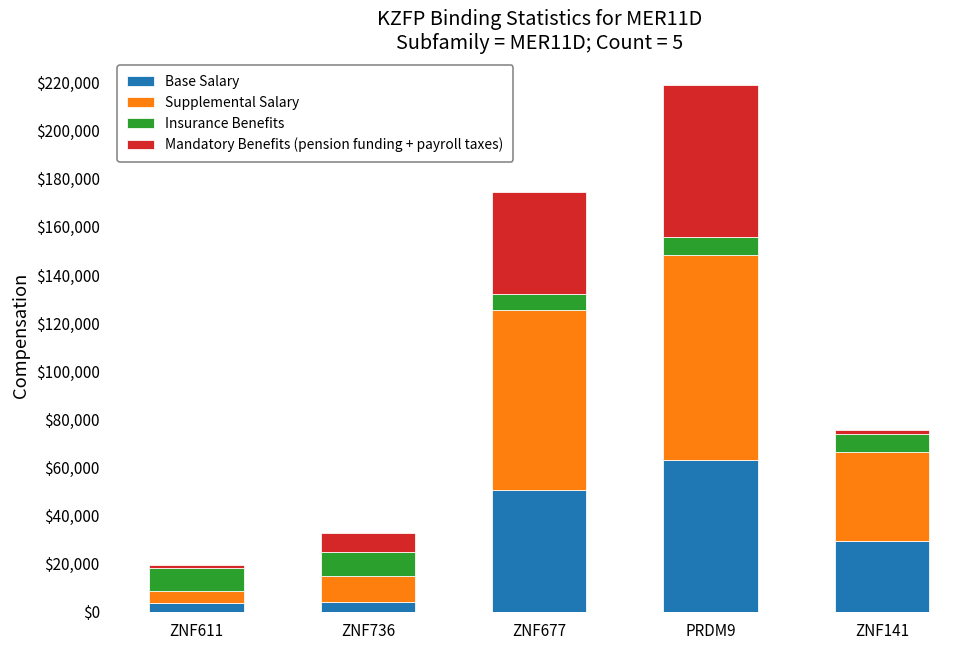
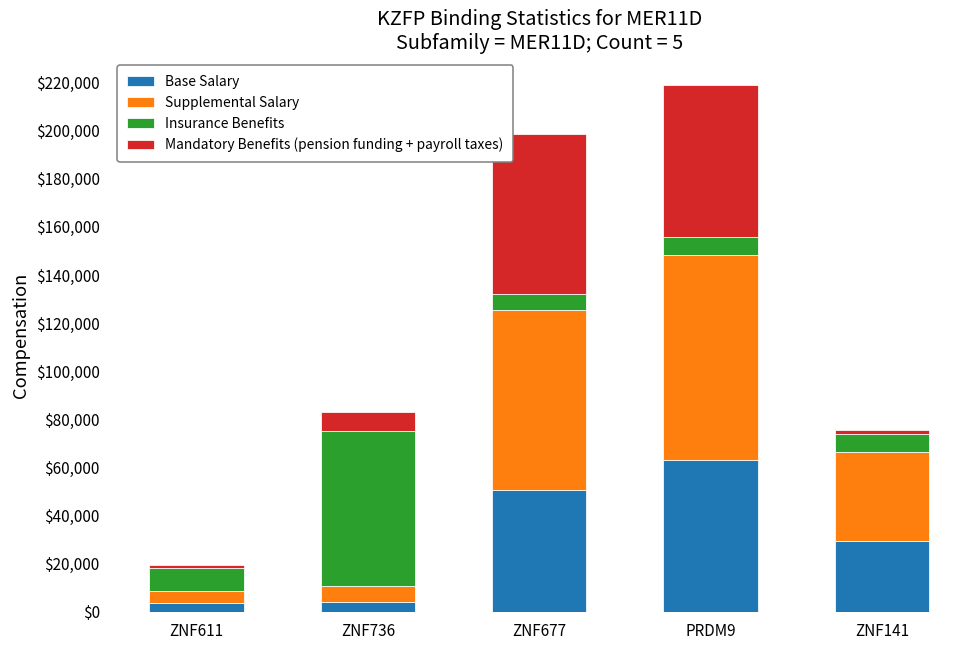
  {
    "Base Salary": {
      "ZNF611": "$4,000",
      "ZNF736": "$4,000",
      "ZNF677": "$51,000",
      "PRDM9": "$63,000",
      "ZNF141": "$30,000"
    },
    "Supplemental Salary": {
      "ZNF611": "$5,000",
-     "ZNF736": "$11,000",
+     "ZNF736": "$6,000",
      "ZNF677": "$75,000",
      "PRDM9": "$85,000",
      "ZNF141": "$37,000"
    },
    "Insurance Benefits": {
      "ZNF611": "$9,000",
-     "ZNF736": "$10,000",
+     "ZNF736": "$64,000",
      "ZNF677": "$7,000",
      "PRDM9": "$7,000",
      "ZNF141": "$8,000"
    },
    "Mandatory Benefits (pension funding + payroll taxes)": {
      "ZNF736": "$8,000",
-     "ZNF677": "$42,000",
+     "ZNF677": "$67,000",
      "PRDM9": "$63,000",
      "ZNF141": "$2,000"
    }
  }
